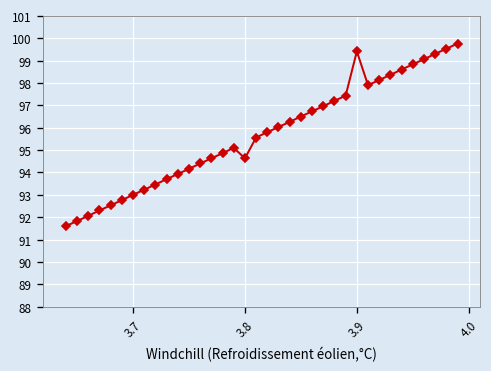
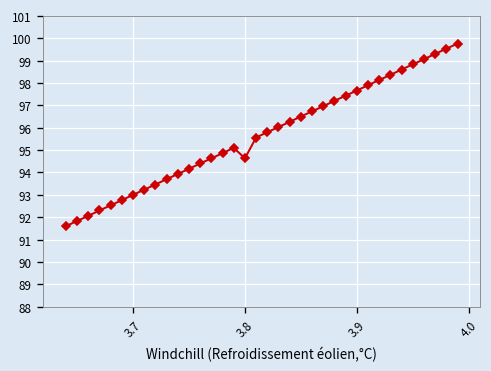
  {
    "3.7": 93.0,
    "3.8": 94.6,
-   "3.9": 99.4
+   "3.9": 97.7
  }
